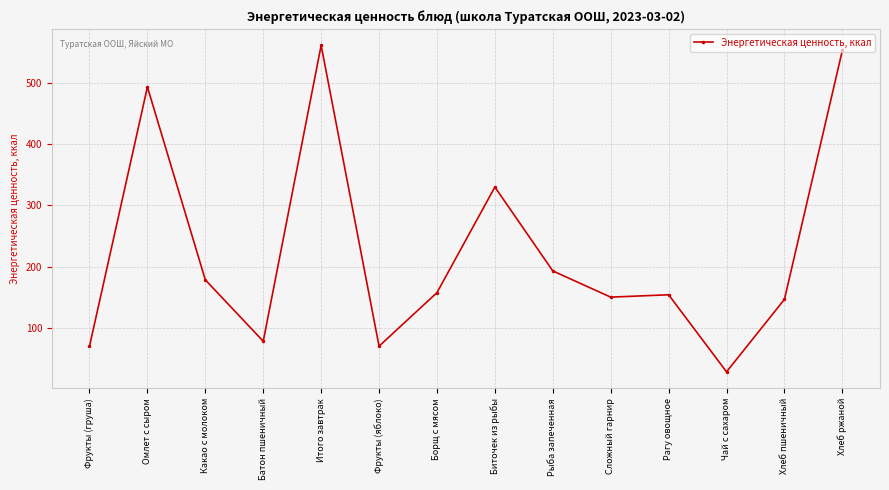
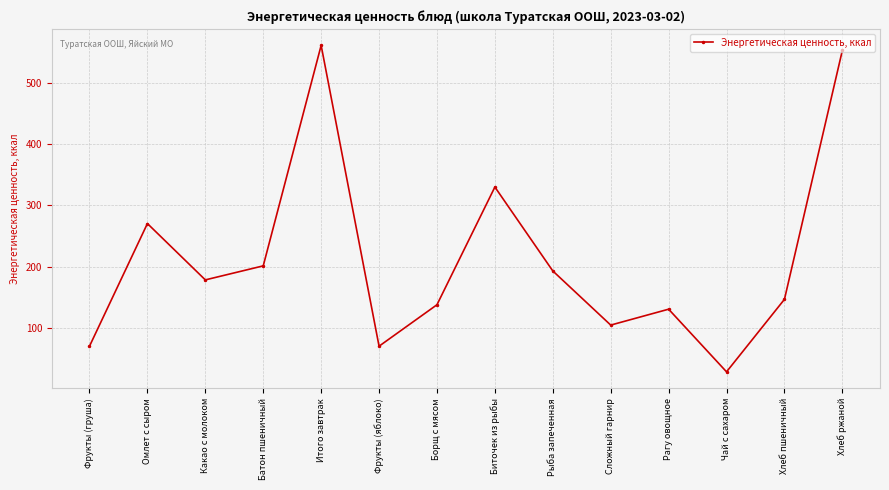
  {
    "Фрукты (груша)": 70,
-   "Омлет с сыром": 490,
+   "Омлет с сыром": 270,
    "Какао с молоком": 180,
-   "Батон пшеничный": 80,
+   "Батон пшеничный": 200,
    "Итого завтрак": 560,
    "Фрукты (яблоко)": 70,
-   "Борщ с мясом": 160,
+   "Борщ с мясом": 140,
    "Биточек из рыбы": 330,
    "Рыба запеченная": 190,
-   "Сложный гарнир": 150,
-   "Рагу овощное": 150,
+   "Сложный гарнир": 100,
+   "Рагу овощное": 130,
    "Чай с сахаром": 30,
    "Хлеб пшеничный": 150
  }
